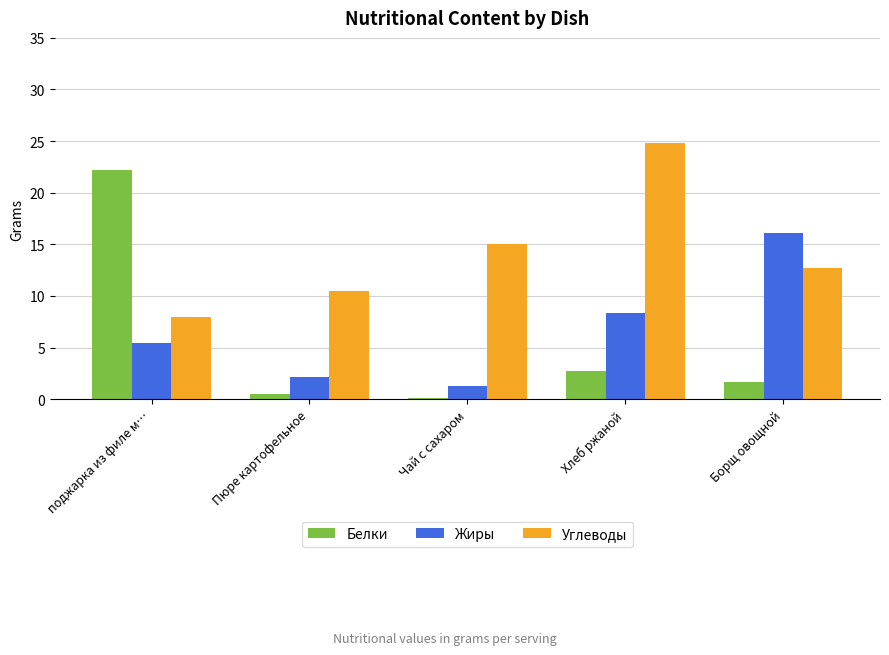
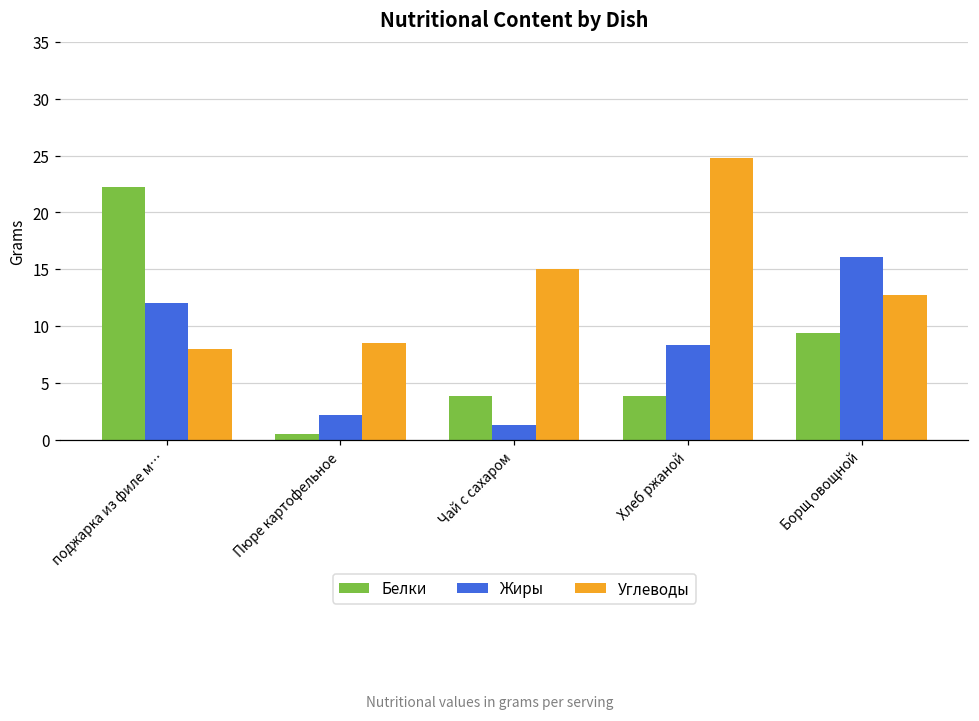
  {
    "Белки": {
      "поджарка из филе м…": 22.2,
      "Пюре картофельное": 0.5,
-     "Чай с сахаром": 0.1,
-     "Хлеб ржаной": 2.7,
-     "Борщ овощной": 1.7
+     "Чай с сахаром": 3.8,
+     "Хлеб ржаной": 3.8,
+     "Борщ овощной": 9.4
    },
    "Жиры": {
-     "поджарка из филе м…": 5.4,
+     "поджарка из филе м…": 12.0,
      "Пюре картофельное": 2.2,
      "Чай с сахаром": 1.3,
      "Хлеб ржаной": 8.3,
      "Борщ овощной": 16.1
    },
    "Углеводы": {
      "поджарка из филе м…": 8.0,
-     "Пюре картофельное": 10.5,
+     "Пюре картофельное": 8.5,
      "Чай с сахаром": 15.0,
      "Хлеб ржаной": 24.8,
      "Борщ овощной": 12.7
    }
  }
